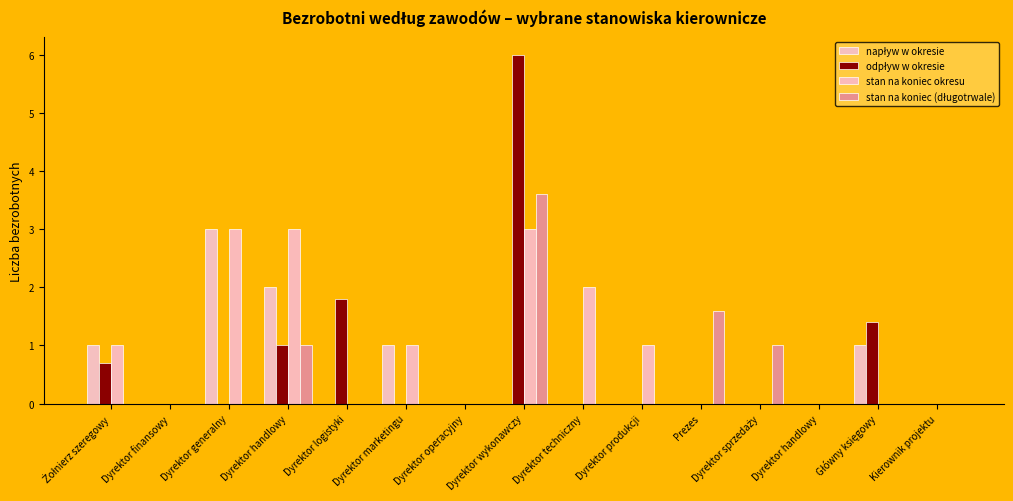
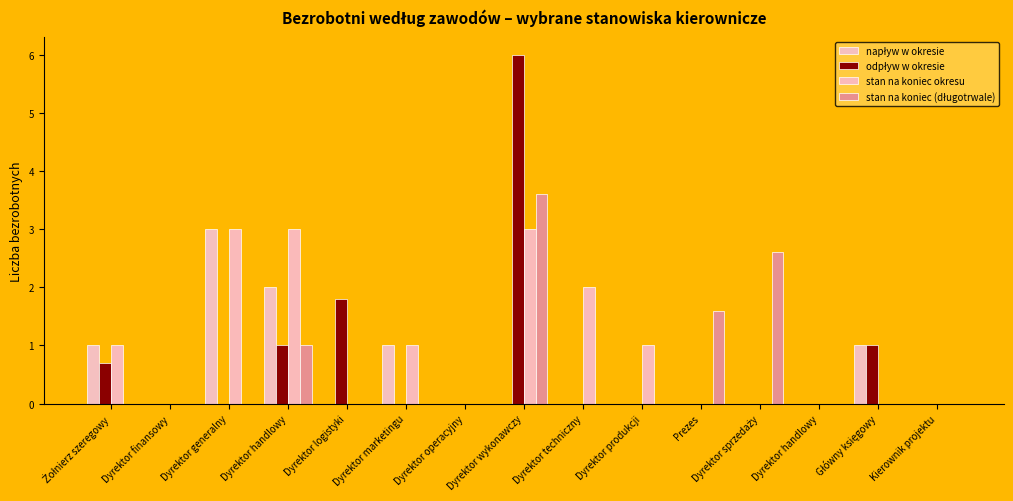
  {
    "odpływ w okresie": {
      "Żołnierz szeregowy": 0.7,
      "Dyrektor finansowy": 0.0,
      "Dyrektor generalny": 0.0,
      "Dyrektor logistyki": 1.8,
      "Dyrektor marketingu": 0.0,
      "Dyrektor operacyjny": 0.0,
      "Dyrektor wykonawczy": 6.0,
      "Dyrektor techniczny": 0.0,
      "Dyrektor produkcji": 0.0,
      "Prezes": 0.0,
      "Dyrektor sprzedaży": 0.0,
-     "Główny księgowy": 1.4,
+     "Główny księgowy": 1.0,
      "Kierownik projektu": 0.0
    },
    "stan na koniec (długotrwale)": {
      "Żołnierz szeregowy": 0.0,
      "Dyrektor finansowy": 0.0,
      "Dyrektor generalny": 0.0,
      "Dyrektor logistyki": 0.0,
      "Dyrektor marketingu": 0.0,
      "Dyrektor operacyjny": 0.0,
      "Dyrektor wykonawczy": 3.6,
      "Dyrektor techniczny": 0.0,
      "Dyrektor produkcji": 0.0,
      "Prezes": 1.6,
-     "Dyrektor sprzedaży": 1.0,
+     "Dyrektor sprzedaży": 2.6,
      "Główny księgowy": 0.0,
      "Kierownik projektu": 0.0
    }
  }
